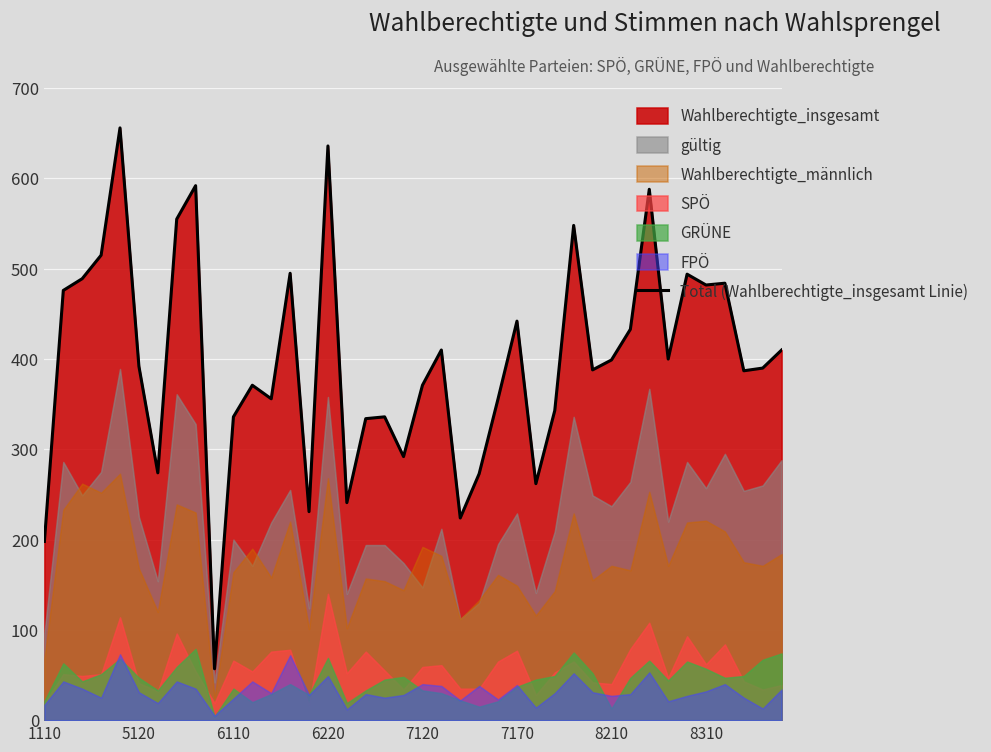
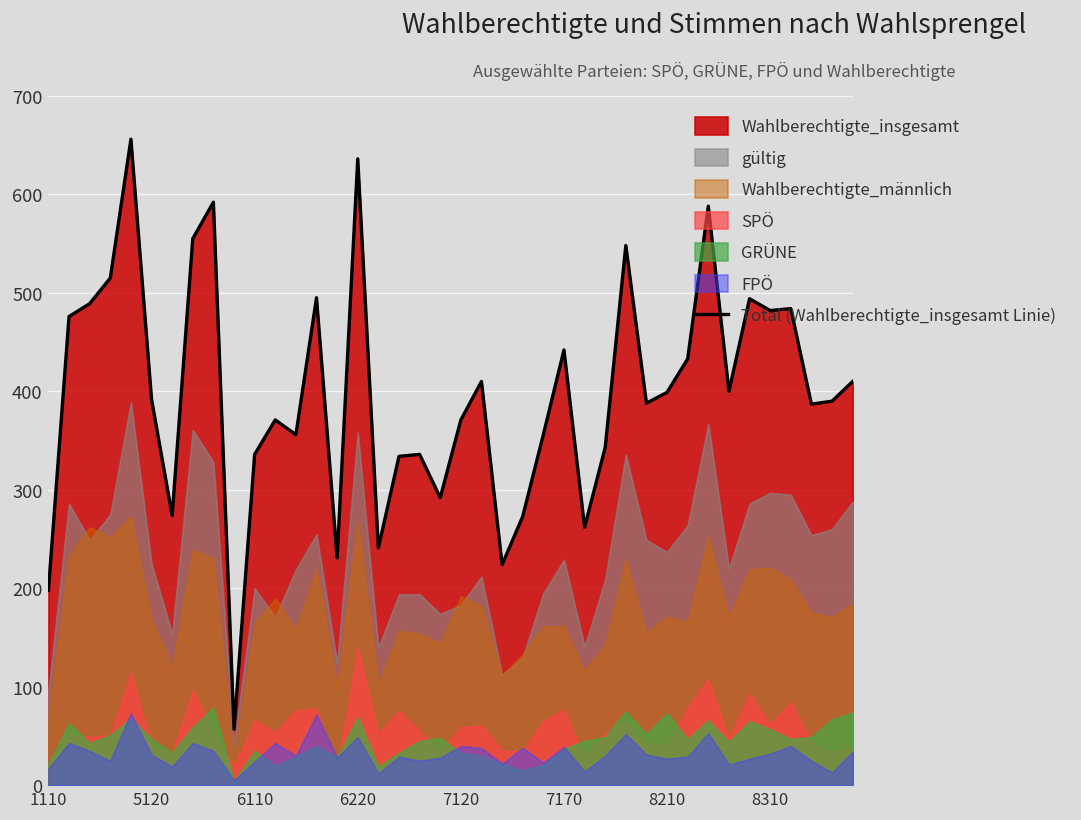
  {
    "Wahlberechtigte_insgesamt": {
      "1110": 200,
      "5120": 390,
      "6110": 340,
      "6220": 640,
      "7120": 370,
      "7170": 440,
      "8210": 400,
      "8310": 480
    },
    "gültig": {
      "1110": 100,
      "5120": 230,
      "6110": 200,
      "6220": 360,
-     "7120": 150,
+     "7120": 180,
      "7170": 230,
      "8210": 240,
-     "8310": 260
+     "8310": 300
    },
    "Wahlberechtigte_männlich": {
      "1110": 70,
      "5120": 170,
      "6110": 160,
      "6220": 270,
      "7120": 190,
-     "7170": 150,
+     "7170": 160,
      "8210": 170,
      "8310": 220
    },
    "SPÖ": {
      "5120": 40,
      "6110": 70,
      "6220": 140,
      "7120": 60,
      "7170": 80,
      "8210": 40,
      "8310": 60
    },
    "GRÜNE": {
      "5120": 50,
      "6110": 40,
      "6220": 70,
      "7120": 30,
-     "8210": 10,
+     "8210": 70,
      "8310": 60
    },
    "FPÖ": {
      "5120": 30,
      "6110": 20,
      "6220": 50,
      "7120": 40,
      "8210": 30,
      "8310": 30
    }
  }
